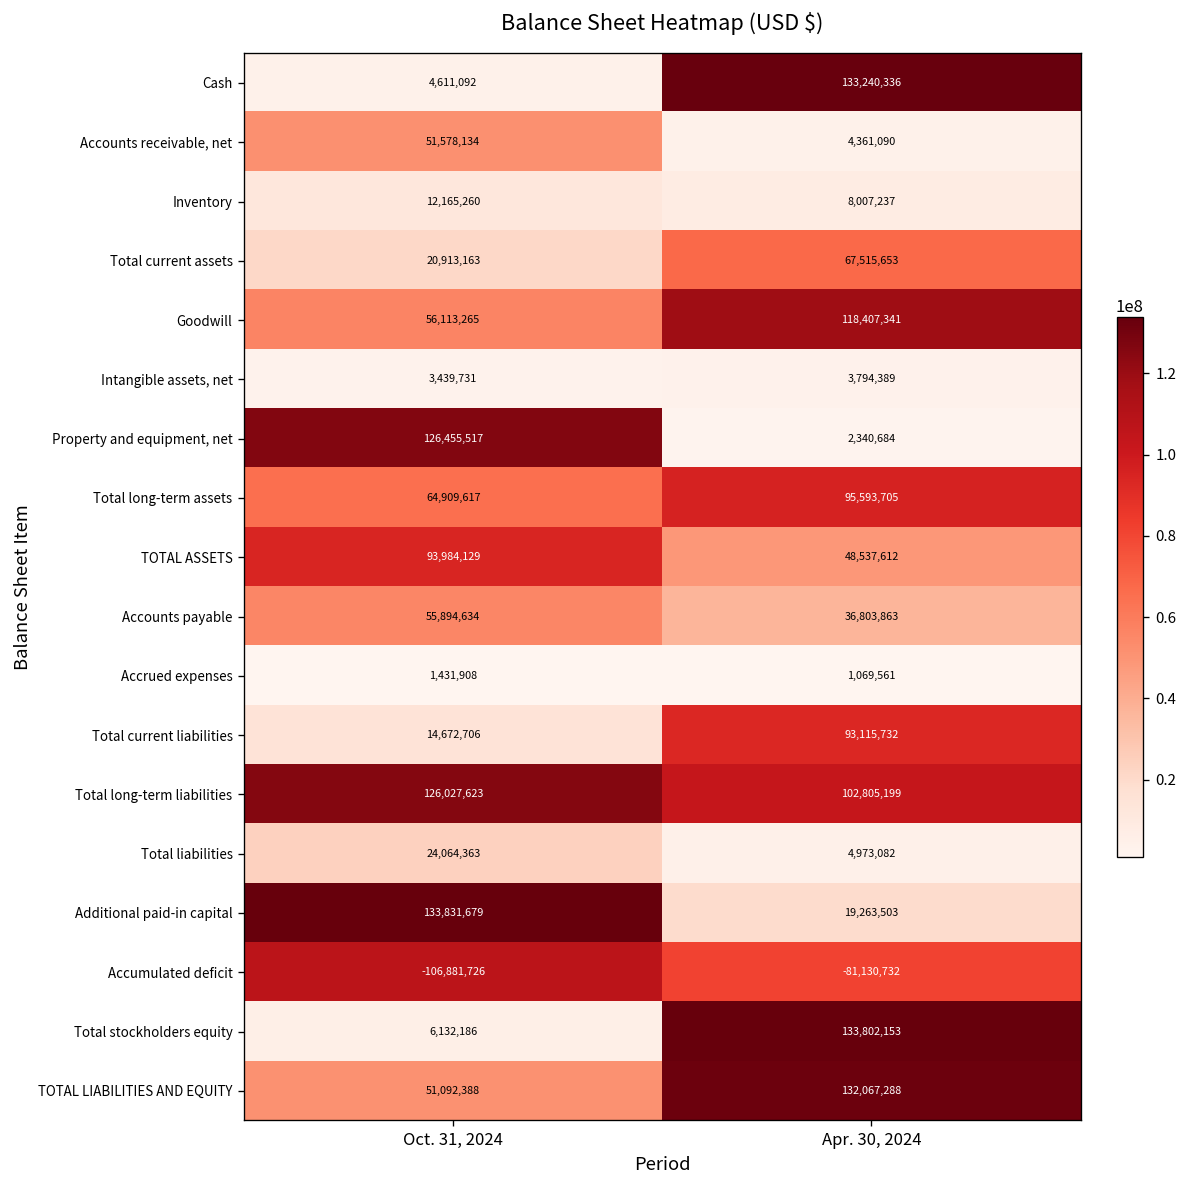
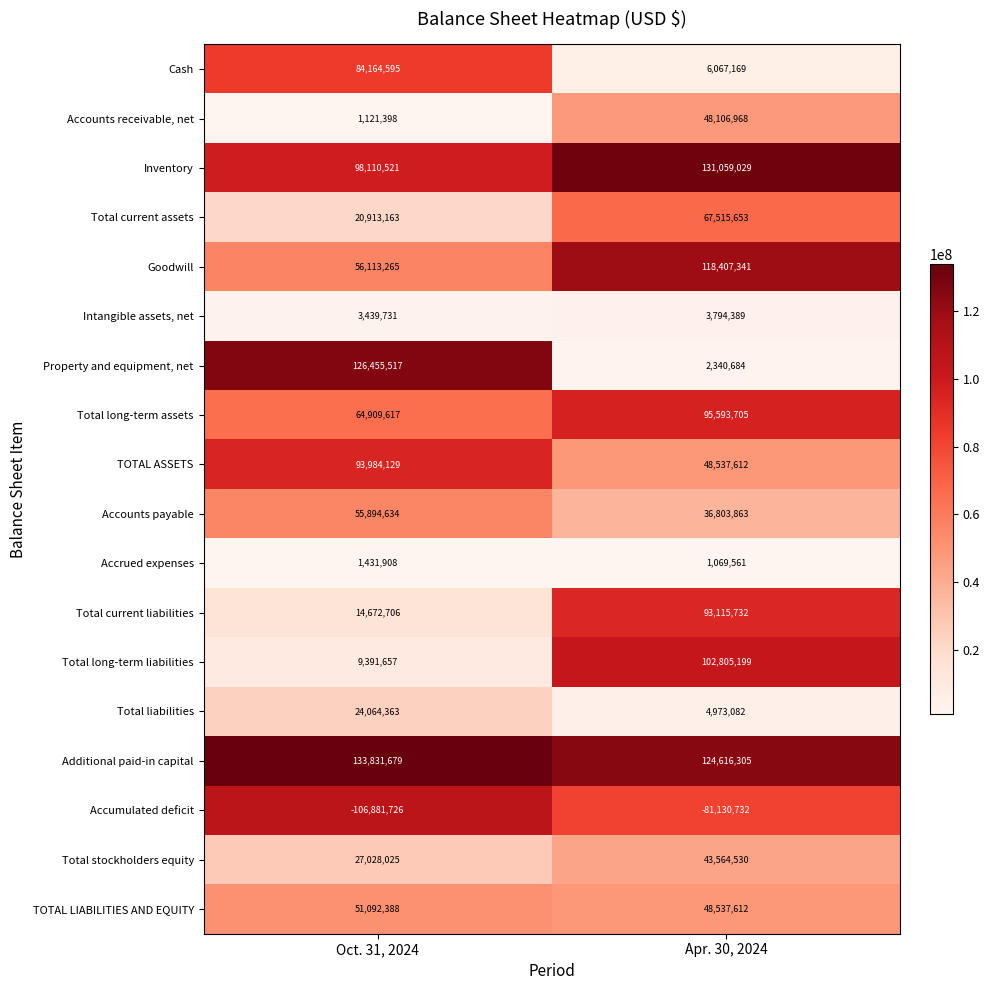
  {
    "Cash": {
-     "Oct. 31, 2024": "4,611,092",
-     "Apr. 30, 2024": "133,240,336"
+     "Oct. 31, 2024": "84,164,595",
+     "Apr. 30, 2024": "6,067,169"
    },
    "Accounts receivable, net": {
-     "Oct. 31, 2024": "51,578,134",
-     "Apr. 30, 2024": "4,361,090"
+     "Oct. 31, 2024": "1,121,398",
+     "Apr. 30, 2024": "48,106,968"
    },
    "Inventory": {
-     "Oct. 31, 2024": "12,165,260",
-     "Apr. 30, 2024": "8,007,237"
+     "Oct. 31, 2024": "98,110,521",
+     "Apr. 30, 2024": "131,059,029"
    },
    "Total current assets": {
      "Oct. 31, 2024": "20,913,163",
      "Apr. 30, 2024": "67,515,653"
    },
    "Goodwill": {
      "Oct. 31, 2024": "56,113,265",
      "Apr. 30, 2024": "118,407,341"
    },
    "Intangible assets, net": {
      "Oct. 31, 2024": "3,439,731",
      "Apr. 30, 2024": "3,794,389"
    },
    "Property and equipment, net": {
      "Oct. 31, 2024": "126,455,517",
      "Apr. 30, 2024": "2,340,684"
    },
    "Total long-term assets": {
      "Oct. 31, 2024": "64,909,617",
      "Apr. 30, 2024": "95,593,705"
    },
    "TOTAL ASSETS": {
      "Oct. 31, 2024": "93,984,129",
      "Apr. 30, 2024": "48,537,612"
    },
    "Accounts payable": {
      "Oct. 31, 2024": "55,894,634",
      "Apr. 30, 2024": "36,803,863"
    },
    "Accrued expenses": {
      "Oct. 31, 2024": "1,431,908",
      "Apr. 30, 2024": "1,069,561"
    },
    "Total current liabilities": {
      "Oct. 31, 2024": "14,672,706",
      "Apr. 30, 2024": "93,115,732"
    },
    "Total long-term liabilities": {
-     "Oct. 31, 2024": "126,027,623",
+     "Oct. 31, 2024": "9,391,657",
      "Apr. 30, 2024": "102,805,199"
    },
    "Total liabilities": {
      "Oct. 31, 2024": "24,064,363",
      "Apr. 30, 2024": "4,973,082"
    },
    "Additional paid-in capital": {
      "Oct. 31, 2024": "133,831,679",
-     "Apr. 30, 2024": "19,263,503"
+     "Apr. 30, 2024": "124,616,305"
    },
    "Accumulated deficit": {
      "Oct. 31, 2024": "-106,881,726",
      "Apr. 30, 2024": "-81,130,732"
    },
    "Total stockholders equity": {
-     "Oct. 31, 2024": "6,132,186",
-     "Apr. 30, 2024": "133,802,153"
+     "Oct. 31, 2024": "27,028,025",
+     "Apr. 30, 2024": "43,564,530"
    },
    "TOTAL LIABILITIES AND EQUITY": {
      "Oct. 31, 2024": "51,092,388",
-     "Apr. 30, 2024": "132,067,288"
+     "Apr. 30, 2024": "48,537,612"
    }
  }
